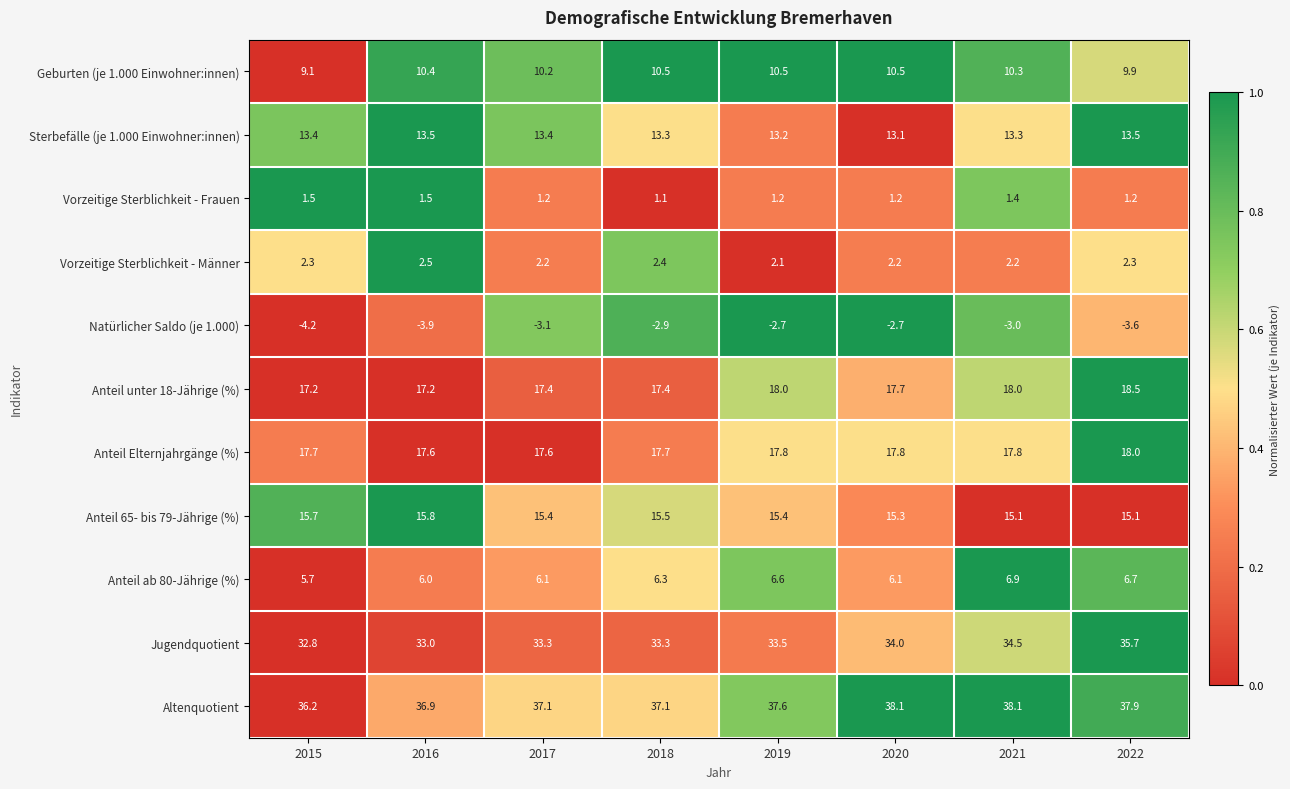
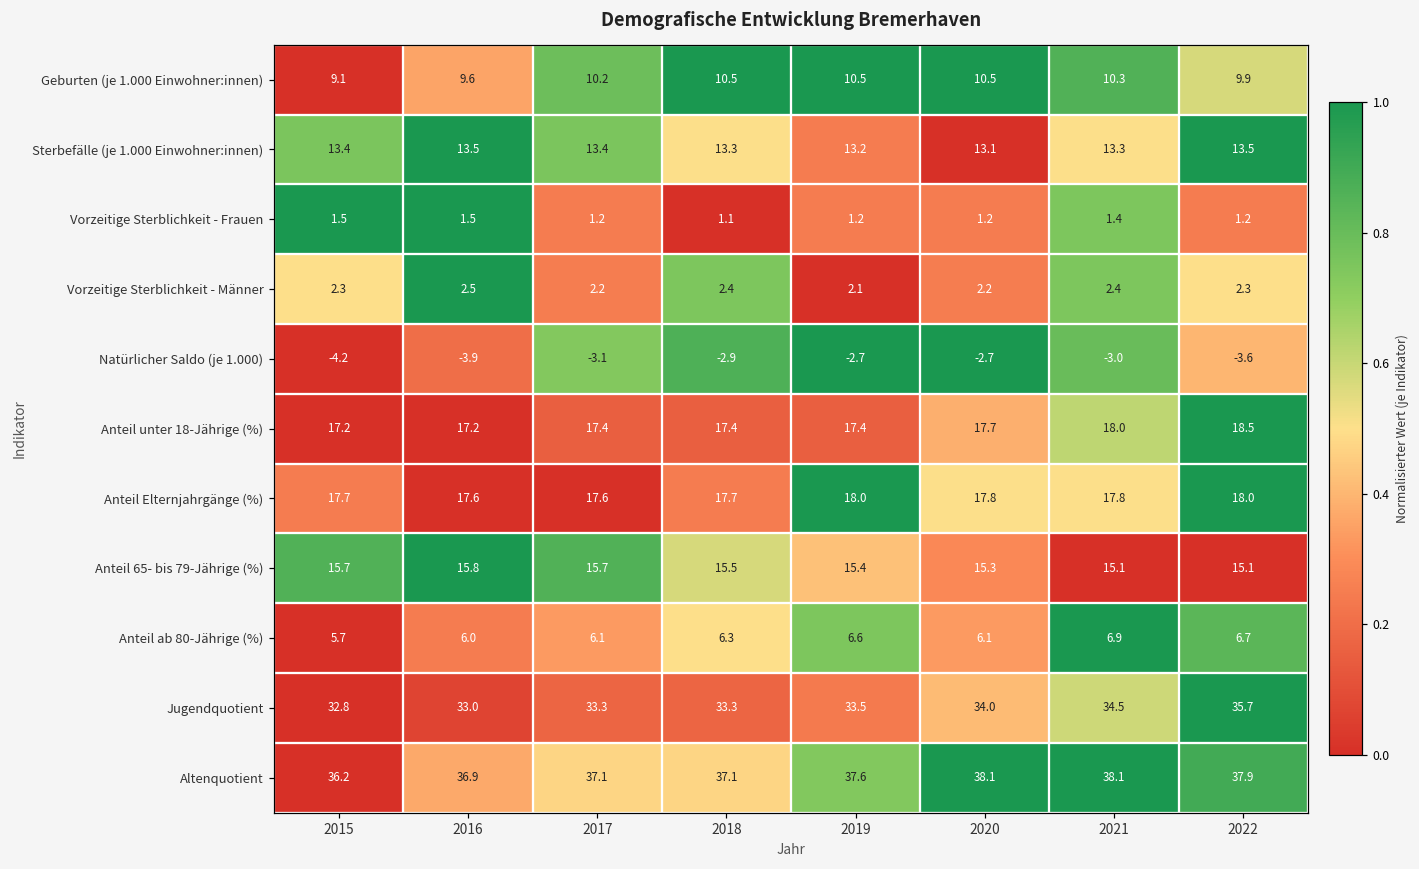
  {
    "Geburten (je 1.000 Einwohner:innen)": {
      "2015": 9.1,
-     "2016": 10.4,
+     "2016": 9.6,
      "2017": 10.2,
      "2018": 10.5,
      "2019": 10.5,
      "2020": 10.5,
      "2021": 10.3,
      "2022": 9.9
    },
    "Sterbefälle (je 1.000 Einwohner:innen)": {
      "2015": 13.4,
      "2016": 13.5,
      "2017": 13.4,
      "2018": 13.3,
      "2019": 13.2,
      "2020": 13.1,
      "2021": 13.3,
      "2022": 13.5
    },
    "Vorzeitige Sterblichkeit - Frauen": {
      "2015": 1.5,
      "2016": 1.5,
      "2017": 1.2,
      "2018": 1.1,
      "2019": 1.2,
      "2020": 1.2,
      "2021": 1.4,
      "2022": 1.2
    },
    "Vorzeitige Sterblichkeit - Männer": {
      "2015": 2.3,
      "2016": 2.5,
      "2017": 2.2,
      "2018": 2.4,
      "2019": 2.1,
      "2020": 2.2,
-     "2021": 2.2,
+     "2021": 2.4,
      "2022": 2.3
    },
    "Natürlicher Saldo (je 1.000)": {
      "2015": -4.2,
      "2016": -3.9,
      "2017": -3.1,
      "2018": -2.9,
      "2019": -2.7,
      "2020": -2.7,
      "2021": -3.0,
      "2022": -3.6
    },
    "Anteil unter 18-Jährige (%)": {
      "2015": 17.2,
      "2016": 17.2,
      "2017": 17.4,
      "2018": 17.4,
-     "2019": 18.0,
+     "2019": 17.4,
      "2020": 17.7,
      "2021": 18.0,
      "2022": 18.5
    },
    "Anteil Elternjahrgänge (%)": {
      "2015": 17.7,
      "2016": 17.6,
      "2017": 17.6,
      "2018": 17.7,
-     "2019": 17.8,
+     "2019": 18.0,
      "2020": 17.8,
      "2021": 17.8,
      "2022": 18.0
    },
    "Anteil 65- bis 79-Jährige (%)": {
      "2015": 15.7,
      "2016": 15.8,
-     "2017": 15.4,
+     "2017": 15.7,
      "2018": 15.5,
      "2019": 15.4,
      "2020": 15.3,
      "2021": 15.1,
      "2022": 15.1
    },
    "Anteil ab 80-Jährige (%)": {
      "2015": 5.7,
      "2016": 6.0,
      "2017": 6.1,
      "2018": 6.3,
      "2019": 6.6,
      "2020": 6.1,
      "2021": 6.9,
      "2022": 6.7
    },
    "Jugendquotient": {
      "2015": 32.8,
      "2016": 33.0,
      "2017": 33.3,
      "2018": 33.3,
      "2019": 33.5,
      "2020": 34.0,
      "2021": 34.5,
      "2022": 35.7
    },
    "Altenquotient": {
      "2015": 36.2,
      "2016": 36.9,
      "2017": 37.1,
      "2018": 37.1,
      "2019": 37.6,
      "2020": 38.1,
      "2021": 38.1,
      "2022": 37.9
    }
  }
